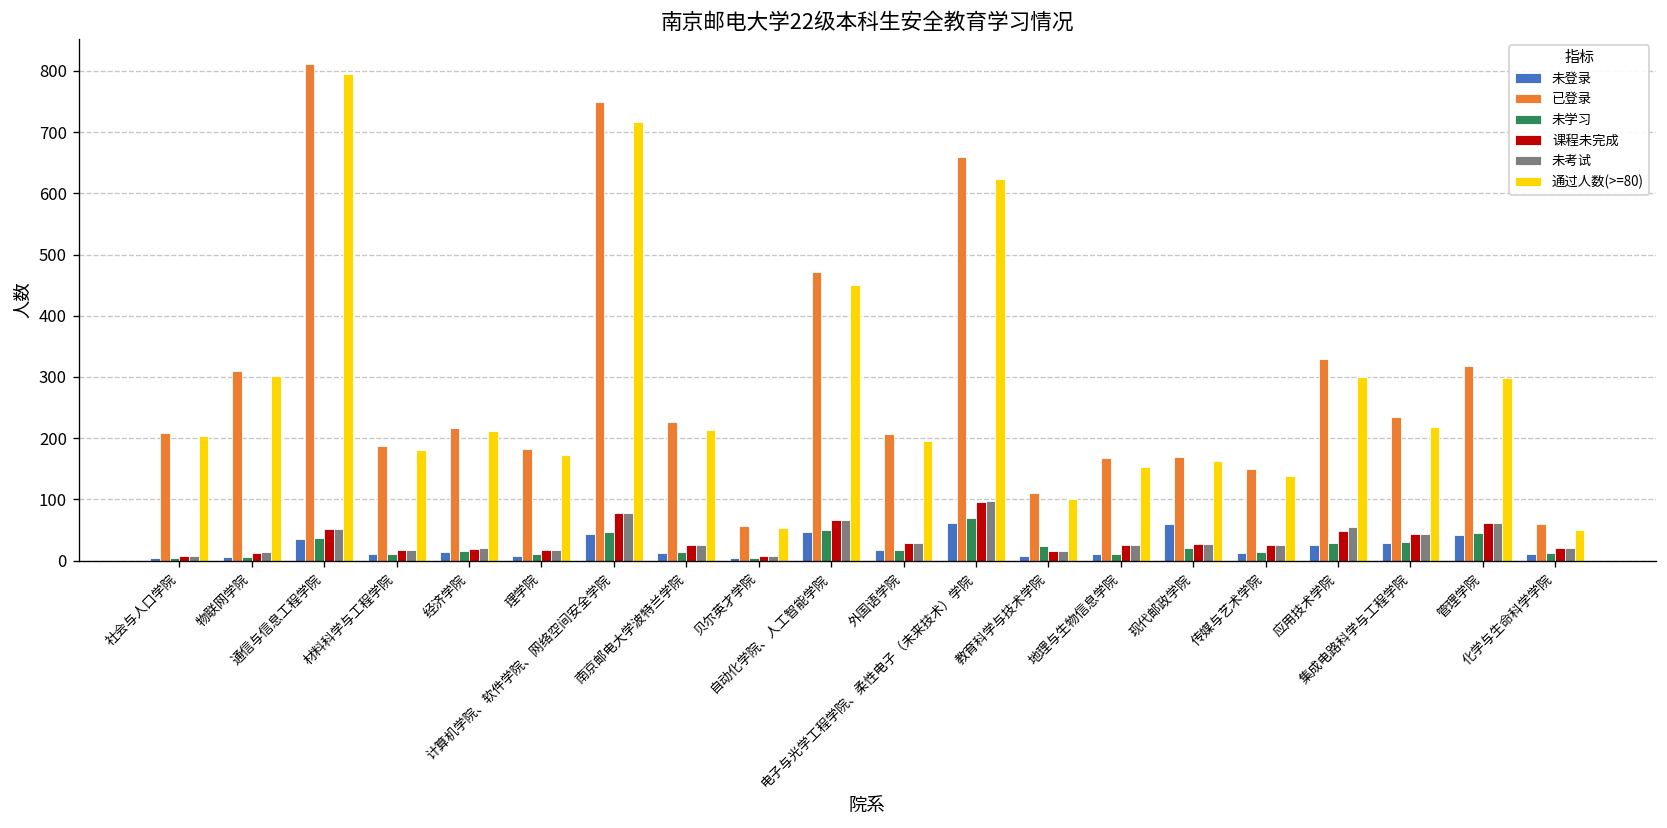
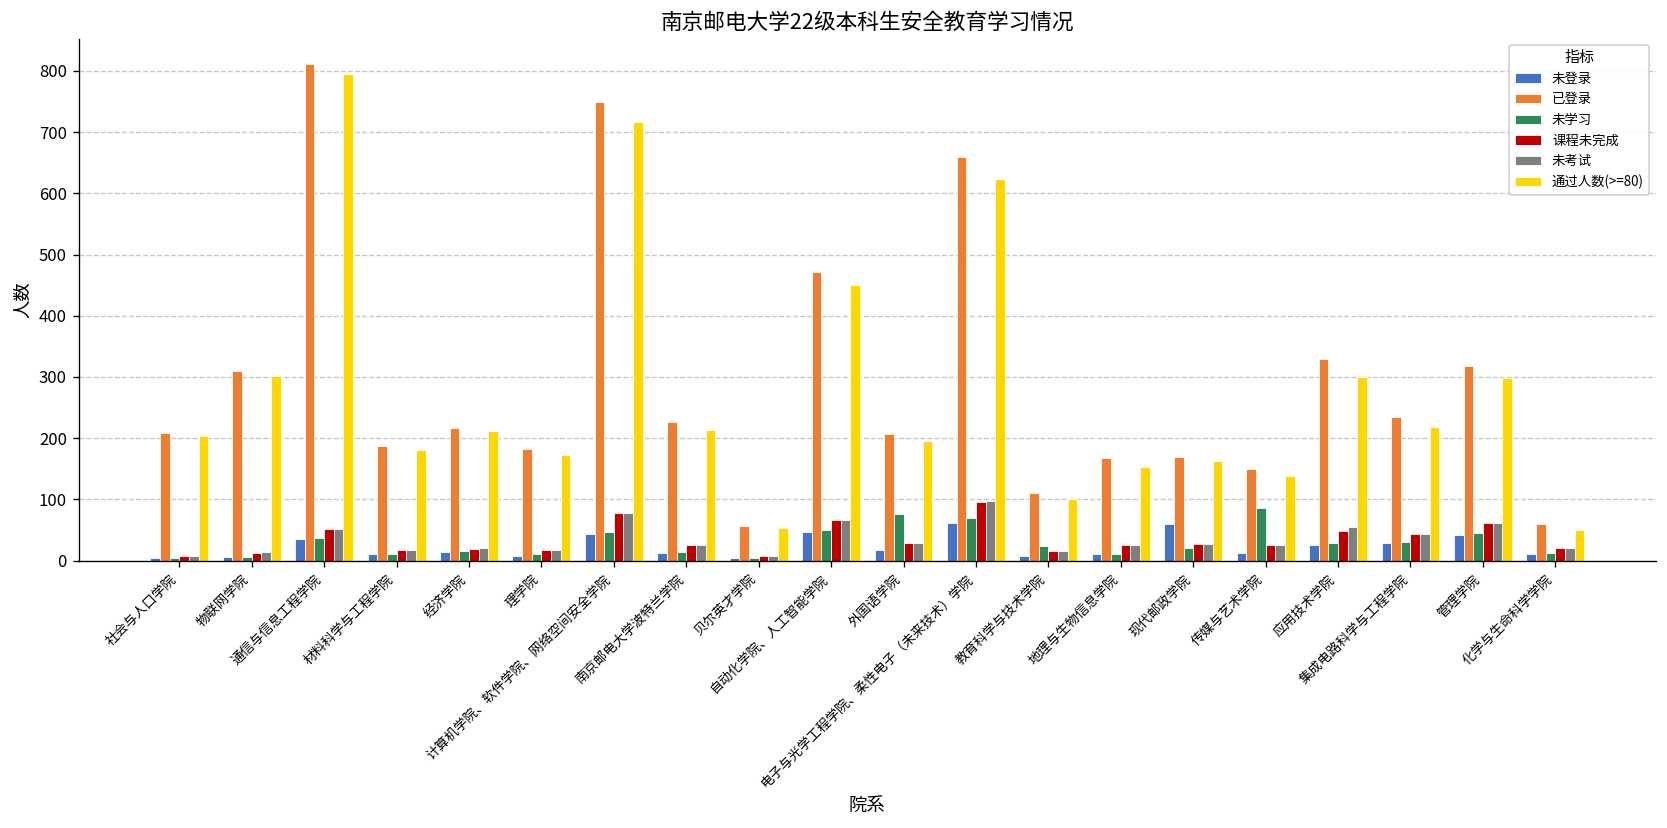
  {
    "未登录": {
      "物联网学院": 10,
      "通信与信息工程学院": 40,
      "材料科学与工程学院": 10,
      "经济学院": 10,
      "理学院": 10,
      "计算机学院、软件学院、网络空间安全学院": 40,
      "南京邮电大学波特兰学院": 10,
      "自动化学院、人工智能学院": 50,
      "外国语学院": 20,
      "电子与光学工程学院、柔性电子（未来技术）学院": 60,
      "教育科学与技术学院": 10,
      "地理与生物信息学院": 10,
      "现代邮政学院": 60,
      "传媒与艺术学院": 10,
      "应用技术学院": 30,
      "集成电路科学与工程学院": 30,
      "管理学院": 40,
      "化学与生命科学学院": 10
    },
    "已登录": {
      "社会与人口学院": 210,
      "物联网学院": 310,
      "通信与信息工程学院": 810,
      "材料科学与工程学院": 190,
      "经济学院": 220,
      "理学院": 180,
      "计算机学院、软件学院、网络空间安全学院": 750,
      "南京邮电大学波特兰学院": 230,
      "贝尔英才学院": 60,
      "自动化学院、人工智能学院": 470,
      "外国语学院": 210,
      "电子与光学工程学院、柔性电子（未来技术）学院": 660,
      "教育科学与技术学院": 110,
      "地理与生物信息学院": 170,
      "现代邮政学院": 170,
      "传媒与艺术学院": 150,
      "应用技术学院": 330,
      "集成电路科学与工程学院": 230,
      "管理学院": 320,
      "化学与生命科学学院": 60
    },
    "未学习": {
      "物联网学院": 10,
      "通信与信息工程学院": 40,
      "材料科学与工程学院": 10,
      "经济学院": 20,
      "理学院": 10,
      "计算机学院、软件学院、网络空间安全学院": 50,
      "南京邮电大学波特兰学院": 10,
      "自动化学院、人工智能学院": 50,
-     "外国语学院": 20,
+     "外国语学院": 80,
      "电子与光学工程学院、柔性电子（未来技术）学院": 70,
      "教育科学与技术学院": 20,
      "地理与生物信息学院": 10,
      "现代邮政学院": 20,
-     "传媒与艺术学院": 10,
+     "传媒与艺术学院": 90,
      "应用技术学院": 30,
      "集成电路科学与工程学院": 30,
      "管理学院": 50,
      "化学与生命科学学院": 10
    },
    "课程未完成": {
      "社会与人口学院": 10,
      "物联网学院": 10,
      "通信与信息工程学院": 50,
      "材料科学与工程学院": 20,
      "经济学院": 20,
      "理学院": 20,
      "计算机学院、软件学院、网络空间安全学院": 80,
      "南京邮电大学波特兰学院": 30,
      "贝尔英才学院": 10,
      "自动化学院、人工智能学院": 70,
      "外国语学院": 30,
      "电子与光学工程学院、柔性电子（未来技术）学院": 100,
      "教育科学与技术学院": 20,
      "地理与生物信息学院": 30,
      "现代邮政学院": 30,
      "传媒与艺术学院": 30,
      "应用技术学院": 50,
      "集成电路科学与工程学院": 40,
      "管理学院": 60,
      "化学与生命科学学院": 20
    },
    "未考试": {
      "社会与人口学院": 10,
      "物联网学院": 10,
      "通信与信息工程学院": 50,
      "材料科学与工程学院": 20,
      "经济学院": 20,
      "理学院": 20,
      "计算机学院、软件学院、网络空间安全学院": 80,
      "南京邮电大学波特兰学院": 30,
      "贝尔英才学院": 10,
      "自动化学院、人工智能学院": 70,
      "外国语学院": 30,
      "电子与光学工程学院、柔性电子（未来技术）学院": 100,
      "教育科学与技术学院": 20,
      "地理与生物信息学院": 30,
      "现代邮政学院": 30,
      "传媒与艺术学院": 30,
      "应用技术学院": 60,
      "集成电路科学与工程学院": 40,
      "管理学院": 60,
      "化学与生命科学学院": 20
    },
    "通过人数(>=80)": {
      "社会与人口学院": 200,
      "物联网学院": 300,
      "通信与信息工程学院": 800,
      "材料科学与工程学院": 180,
      "经济学院": 210,
      "理学院": 170,
      "计算机学院、软件学院、网络空间安全学院": 720,
      "南京邮电大学波特兰学院": 210,
      "贝尔英才学院": 50,
      "自动化学院、人工智能学院": 450,
      "外国语学院": 200,
      "电子与光学工程学院、柔性电子（未来技术）学院": 620,
      "教育科学与技术学院": 100,
      "地理与生物信息学院": 150,
      "现代邮政学院": 160,
      "传媒与艺术学院": 140,
      "应用技术学院": 300,
      "集成电路科学与工程学院": 220,
      "管理学院": 300,
      "化学与生命科学学院": 50
    }
  }
